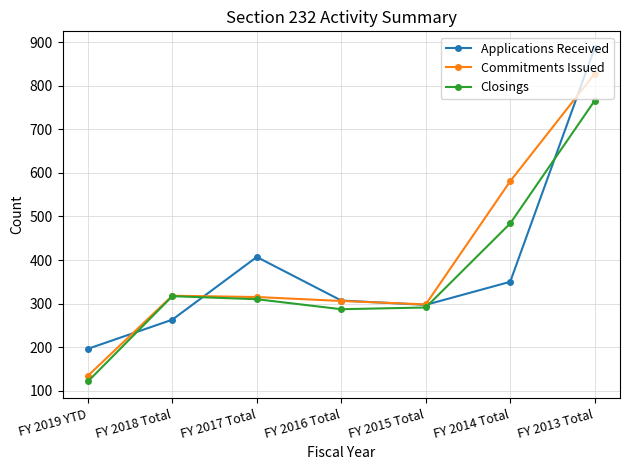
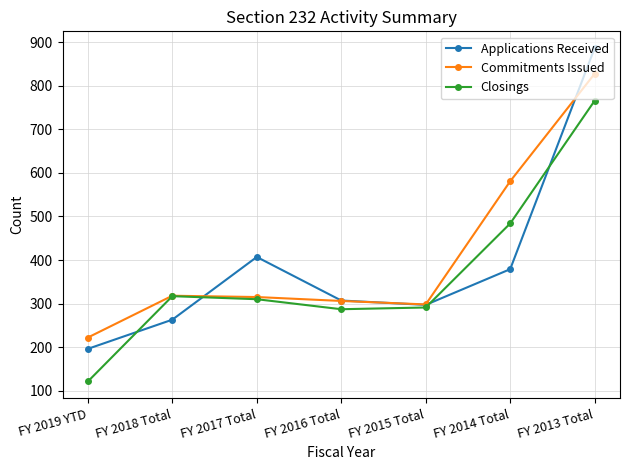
  {
    "Applications Received": {
      "FY 2019 YTD": 200,
      "FY 2018 Total": 260,
      "FY 2017 Total": 410,
-     "FY 2014 Total": 350
+     "FY 2014 Total": 380
    },
    "Commitments Issued": {
-     "FY 2019 YTD": 130,
+     "FY 2019 YTD": 220,
      "FY 2014 Total": 580
    },
    "Closings": {
      "FY 2019 YTD": 120,
      "FY 2016 Total": 290,
      "FY 2015 Total": 290,
      "FY 2014 Total": 480,
      "FY 2013 Total": 770
    }
  }
